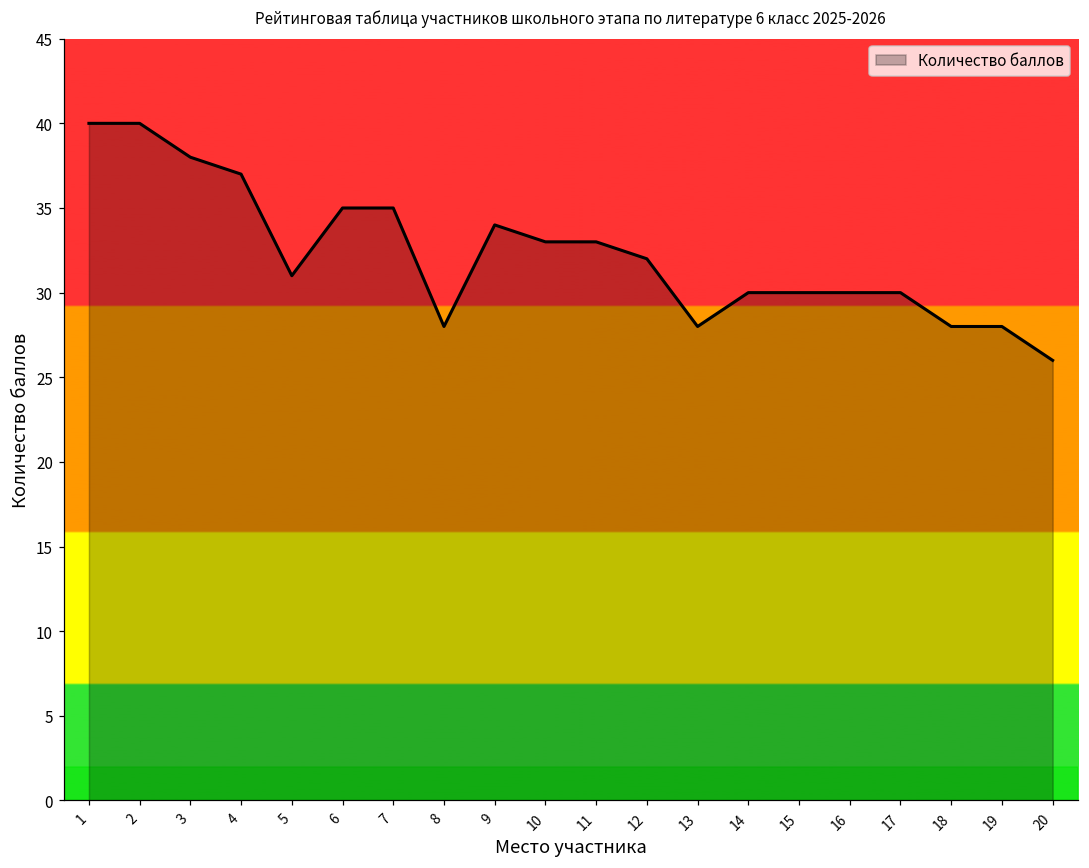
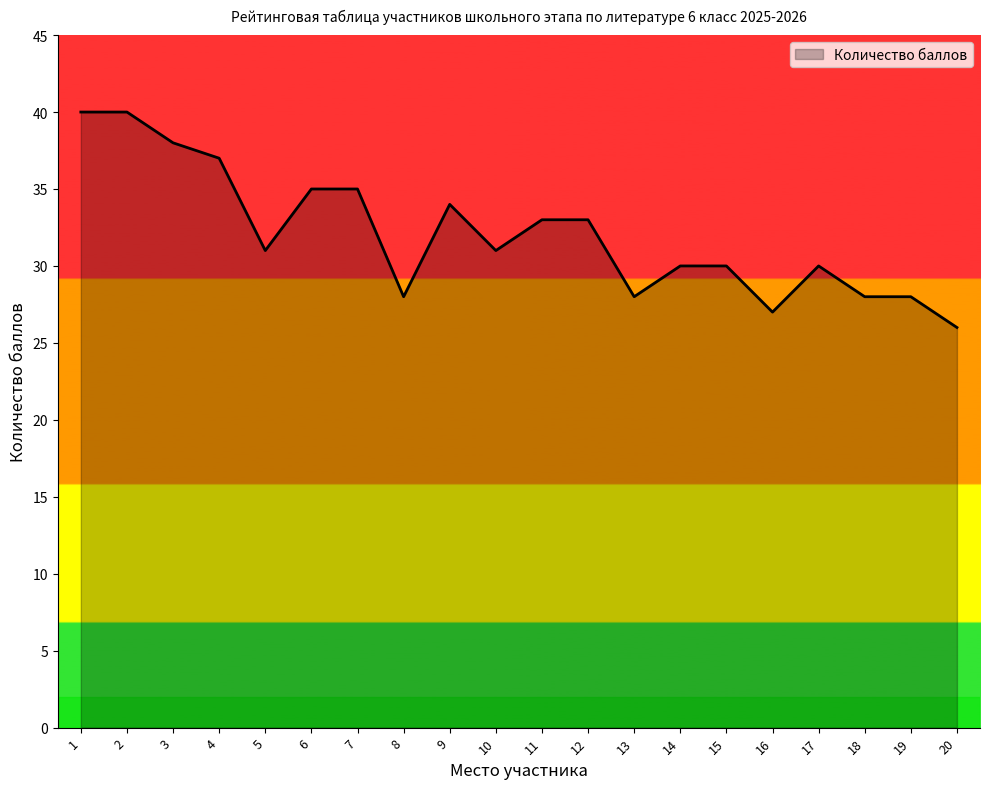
  {
    "1": 40,
    "2": 40,
    "3": 38,
    "4": 37,
    "5": 31,
    "6": 35,
    "7": 35,
    "8": 28,
    "9": 34,
-   "10": 33,
+   "10": 31,
    "11": 33,
-   "12": 32,
+   "12": 33,
    "13": 28,
    "14": 30,
    "15": 30,
-   "16": 30,
+   "16": 27,
    "17": 30,
    "18": 28,
    "19": 28,
    "20": 26
  }
